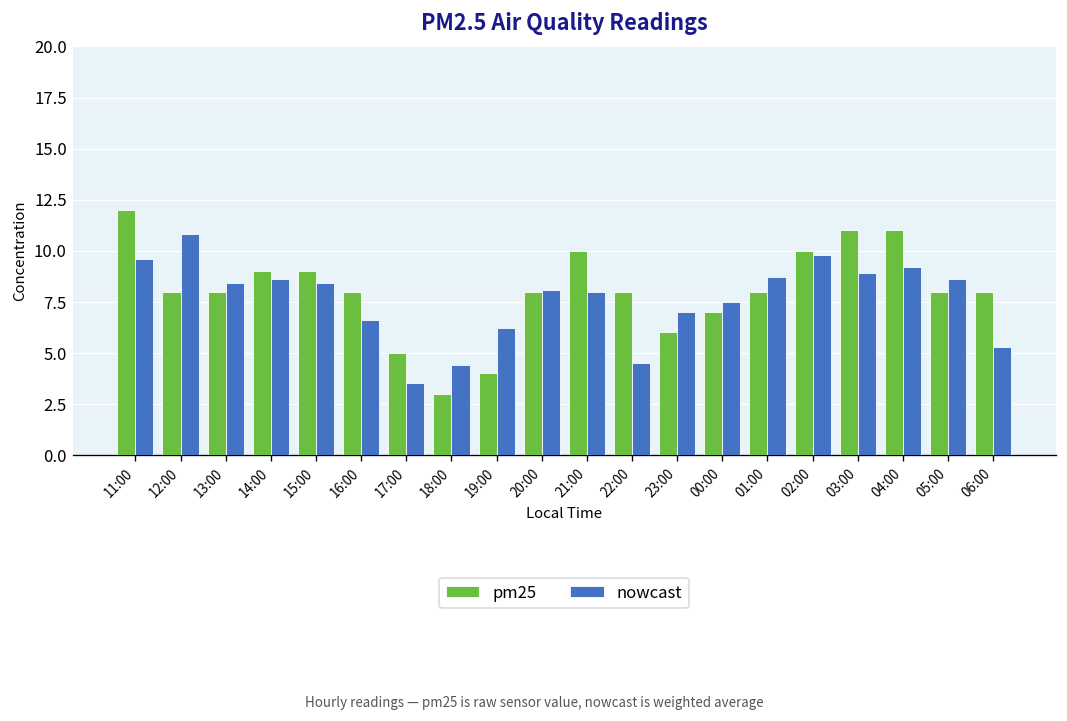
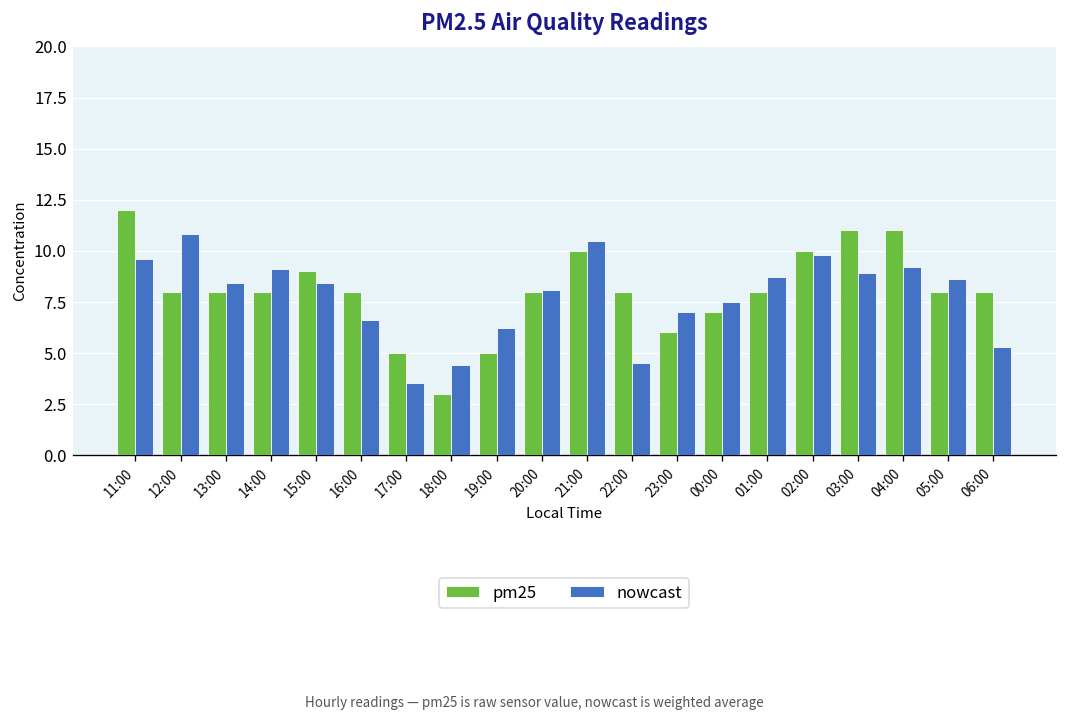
  {
    "pm25": {
      "11:00": 12,
      "12:00": 8,
      "13:00": 8,
-     "14:00": 9,
+     "14:00": 8,
      "15:00": 9,
      "16:00": 8,
      "17:00": 5,
      "18:00": 3,
-     "19:00": 4,
+     "19:00": 5,
      "20:00": 8,
      "21:00": 10,
      "22:00": 8,
      "23:00": 6,
      "00:00": 7,
      "01:00": 8,
      "02:00": 10,
      "03:00": 11,
      "04:00": 11,
      "05:00": 8,
      "06:00": 8
    },
    "nowcast": {
      "11:00": 9.6,
      "12:00": 10.8,
      "13:00": 8.4,
-     "14:00": 8.6,
+     "14:00": 9.1,
      "15:00": 8.4,
      "16:00": 6.6,
      "17:00": 3.5,
      "18:00": 4.4,
      "19:00": 6.2,
      "20:00": 8.1,
-     "21:00": 8.0,
+     "21:00": 10.5,
      "22:00": 4.5,
      "23:00": 7.0,
      "00:00": 7.5,
      "01:00": 8.7,
      "02:00": 9.8,
      "03:00": 8.9,
      "04:00": 9.2,
      "05:00": 8.6,
      "06:00": 5.3
    }
  }
